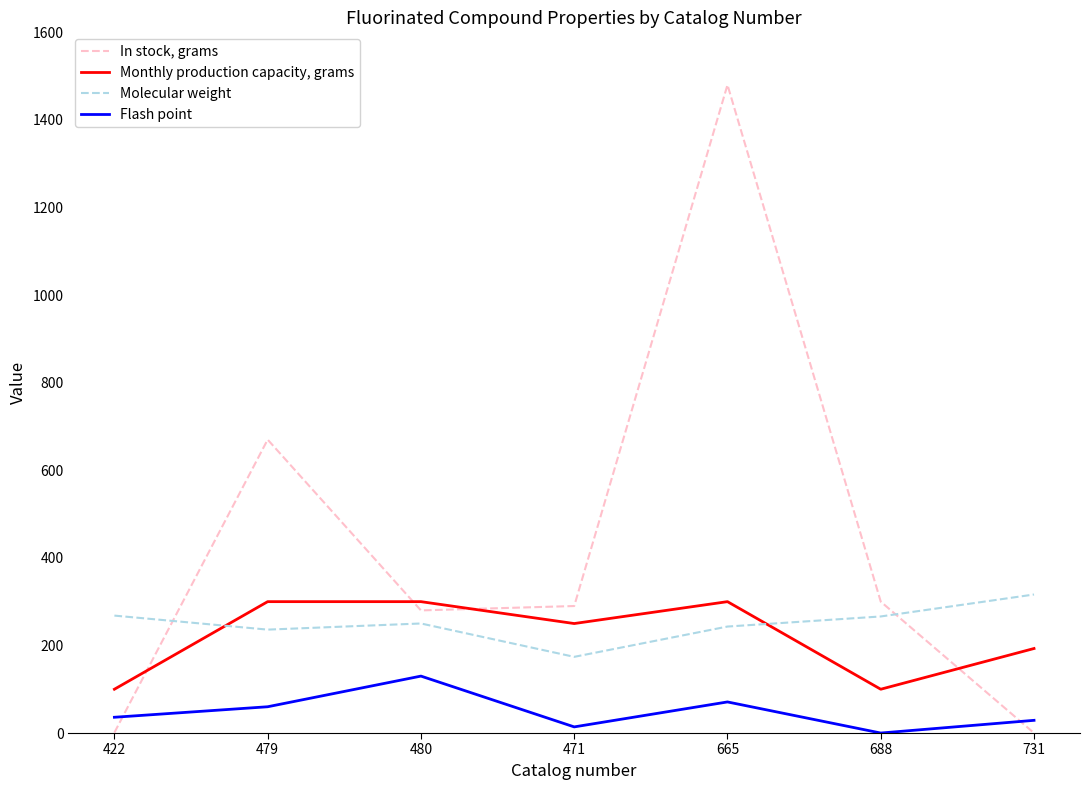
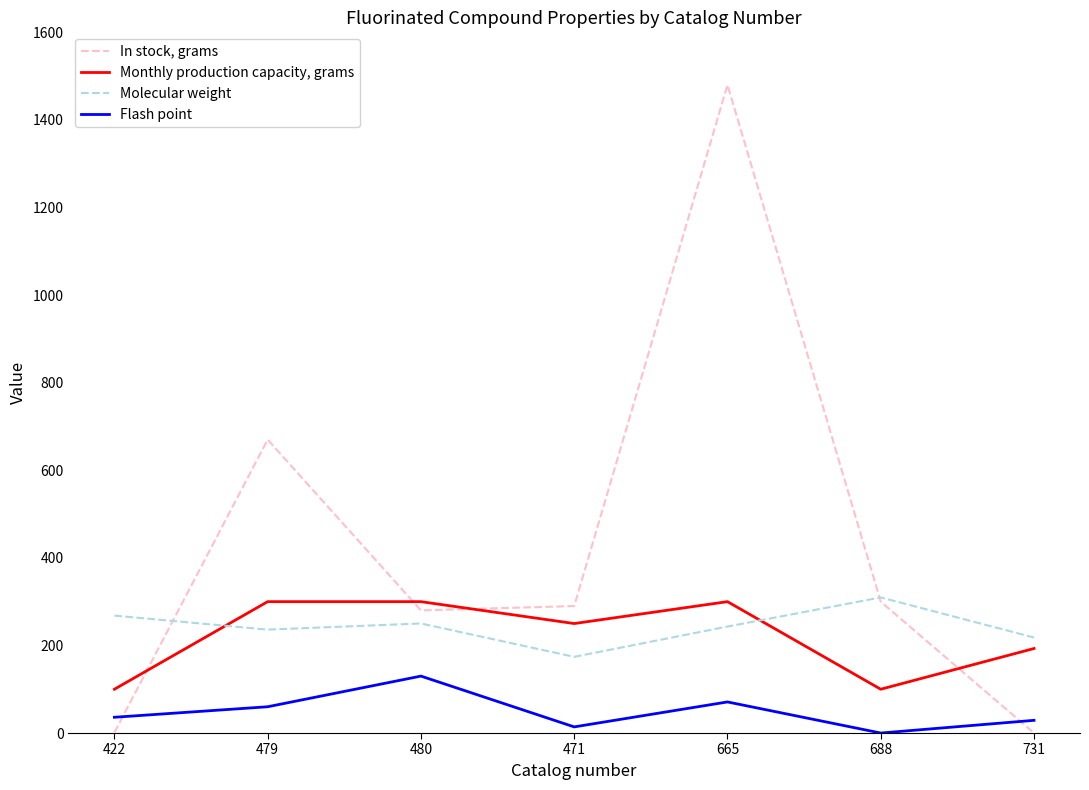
  {
    "In stock, grams": {
      "422": 0,
      "479": 670,
      "480": 280,
      "471": 290,
      "665": 1480,
      "688": 300,
      "731": 0
    },
    "Monthly production capacity, grams": {
      "422": 100,
      "479": 300,
      "480": 300,
      "471": 250,
      "665": 300,
      "688": 100,
      "731": 190
    },
    "Molecular weight": {
      "422": 270,
      "479": 240,
      "480": 250,
      "471": 170,
      "665": 240,
-     "688": 270,
-     "731": 320
+     "688": 310,
+     "731": 220
    },
    "Flash point": {
      "422": 40,
      "479": 60,
      "480": 130,
      "471": 10,
      "665": 70,
      "688": 0,
      "731": 30
    }
  }
